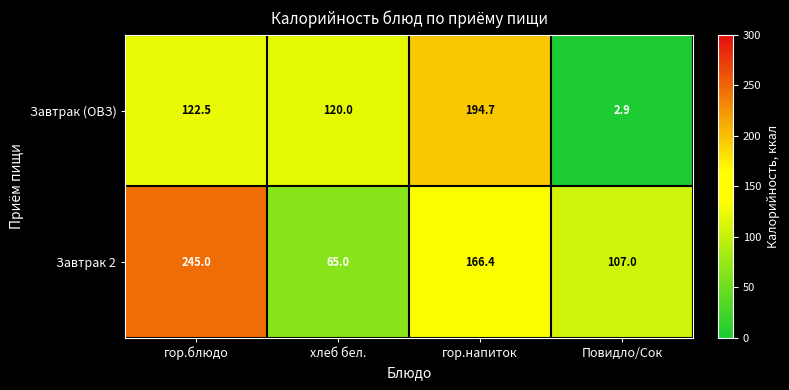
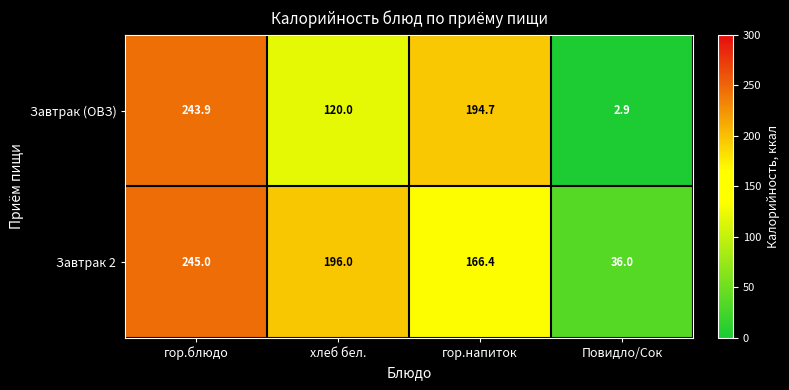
  {
    "Завтрак (ОВЗ)": {
-     "гор.блюдо": 122.5,
+     "гор.блюдо": 243.9,
      "хлеб бел.": 120.0,
      "гор.напиток": 194.7,
      "Повидло/Сок": 2.9
    },
    "Завтрак 2": {
      "гор.блюдо": 245.0,
-     "хлеб бел.": 65.0,
+     "хлеб бел.": 196.0,
      "гор.напиток": 166.4,
-     "Повидло/Сок": 107.0
+     "Повидло/Сок": 36.0
    }
  }
